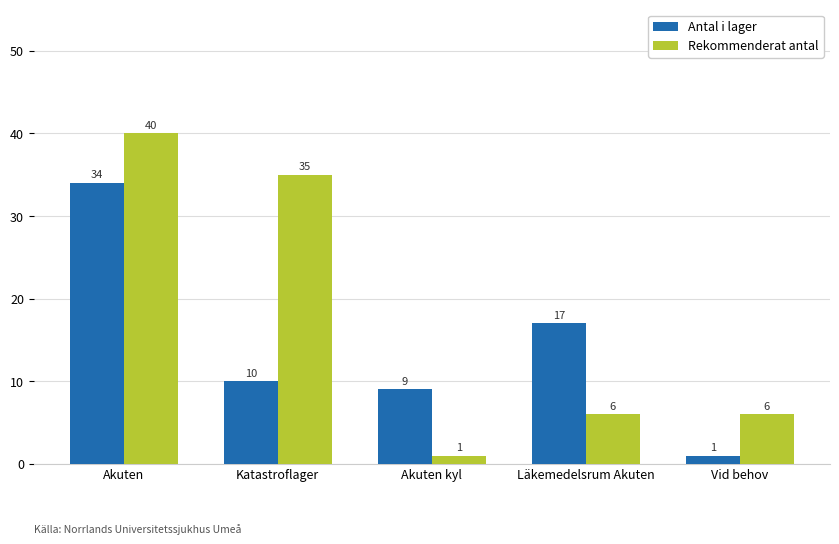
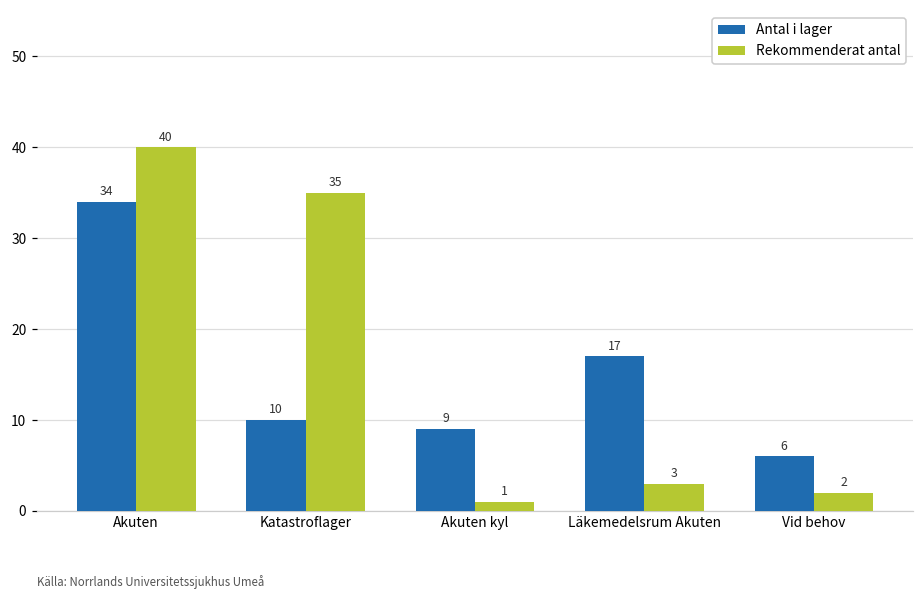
  {
    "Antal i lager": {
      "Akuten": 34,
      "Katastroflager": 10,
      "Akuten kyl": 9,
      "Läkemedelsrum Akuten": 17,
-     "Vid behov": 1
+     "Vid behov": 6
    },
    "Rekommenderat antal": {
      "Akuten": 40,
      "Katastroflager": 35,
      "Akuten kyl": 1,
-     "Läkemedelsrum Akuten": 6,
-     "Vid behov": 6
+     "Läkemedelsrum Akuten": 3,
+     "Vid behov": 2
    }
  }
